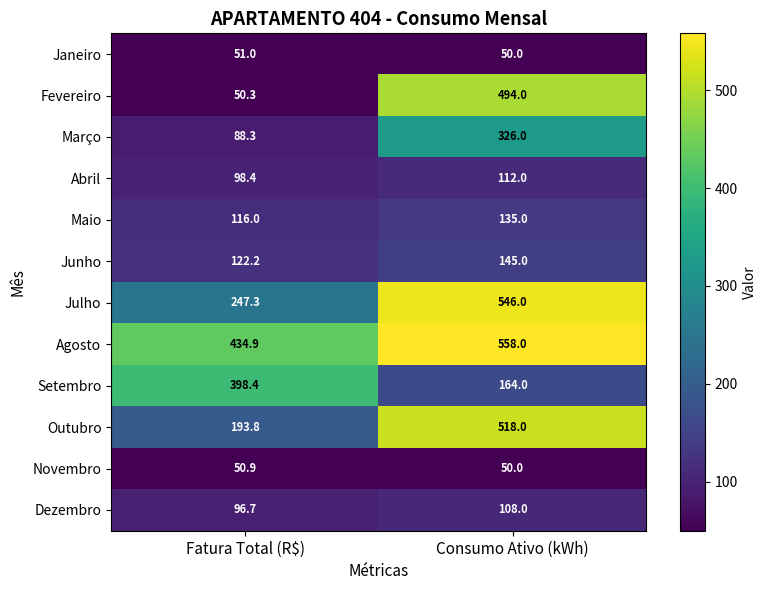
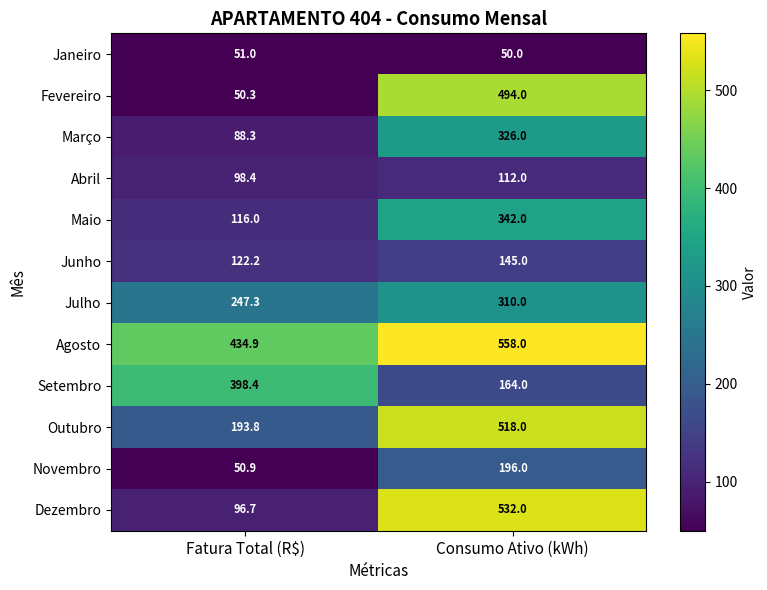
  {
    "Janeiro": {
      "Fatura Total (R$)": 51.0,
      "Consumo Ativo (kWh)": 50.0
    },
    "Fevereiro": {
      "Fatura Total (R$)": 50.3,
      "Consumo Ativo (kWh)": 494.0
    },
    "Março": {
      "Fatura Total (R$)": 88.3,
      "Consumo Ativo (kWh)": 326.0
    },
    "Abril": {
      "Fatura Total (R$)": 98.4,
      "Consumo Ativo (kWh)": 112.0
    },
    "Maio": {
      "Fatura Total (R$)": 116.0,
-     "Consumo Ativo (kWh)": 135.0
+     "Consumo Ativo (kWh)": 342.0
    },
    "Junho": {
      "Fatura Total (R$)": 122.2,
      "Consumo Ativo (kWh)": 145.0
    },
    "Julho": {
      "Fatura Total (R$)": 247.3,
-     "Consumo Ativo (kWh)": 546.0
+     "Consumo Ativo (kWh)": 310.0
    },
    "Agosto": {
      "Fatura Total (R$)": 434.9,
      "Consumo Ativo (kWh)": 558.0
    },
    "Setembro": {
      "Fatura Total (R$)": 398.4,
      "Consumo Ativo (kWh)": 164.0
    },
    "Outubro": {
      "Fatura Total (R$)": 193.8,
      "Consumo Ativo (kWh)": 518.0
    },
    "Novembro": {
      "Fatura Total (R$)": 50.9,
-     "Consumo Ativo (kWh)": 50.0
+     "Consumo Ativo (kWh)": 196.0
    },
    "Dezembro": {
      "Fatura Total (R$)": 96.7,
-     "Consumo Ativo (kWh)": 108.0
+     "Consumo Ativo (kWh)": 532.0
    }
  }
